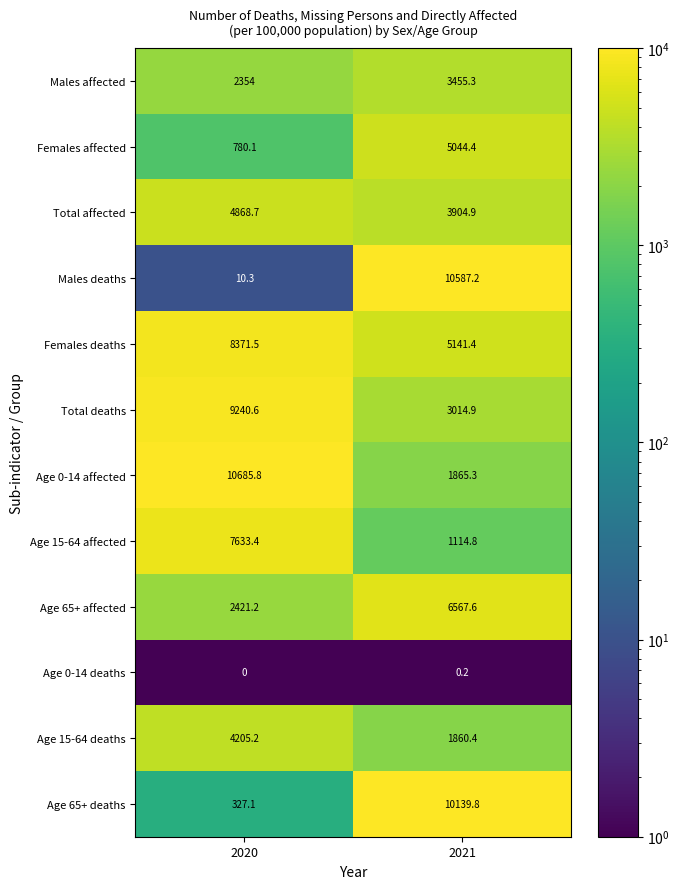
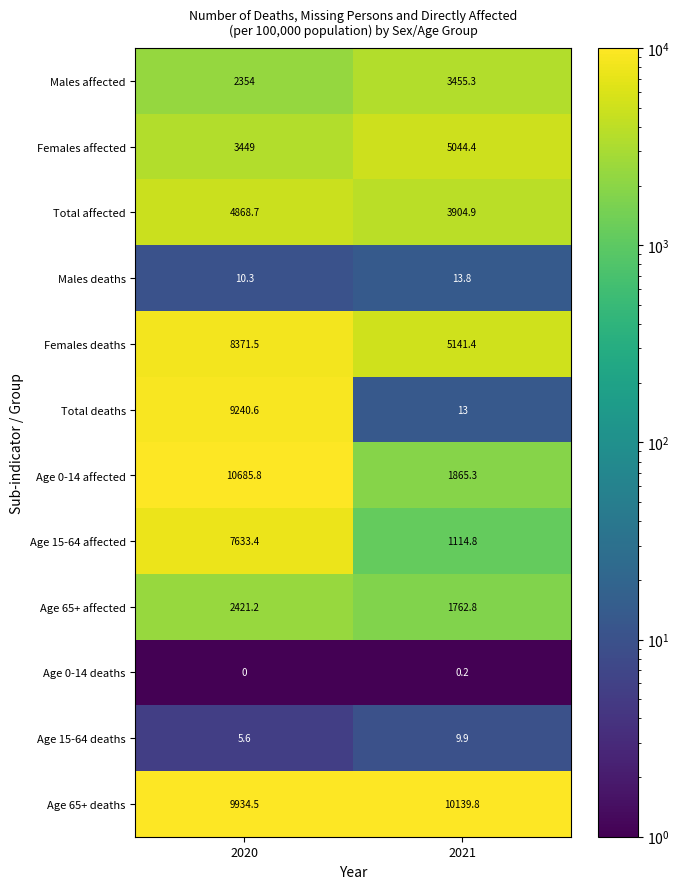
  {
    "Males affected": {
      "2020": 2354,
      "2021": 3455.3
    },
    "Females affected": {
-     "2020": 780.1,
+     "2020": 3449,
      "2021": 5044.4
    },
    "Total affected": {
      "2020": 4868.7,
      "2021": 3904.9
    },
    "Males deaths": {
      "2020": 10.3,
-     "2021": 10587.2
+     "2021": 13.8
    },
    "Females deaths": {
      "2020": 8371.5,
      "2021": 5141.4
    },
    "Total deaths": {
      "2020": 9240.6,
-     "2021": 3014.9
+     "2021": 13
    },
    "Age 0-14 affected": {
      "2020": 10685.8,
      "2021": 1865.3
    },
    "Age 15-64 affected": {
      "2020": 7633.4,
      "2021": 1114.8
    },
    "Age 65+ affected": {
      "2020": 2421.2,
-     "2021": 6567.6
+     "2021": 1762.8
    },
    "Age 0-14 deaths": {
      "2020": 0,
      "2021": 0.2
    },
    "Age 15-64 deaths": {
-     "2020": 4205.2,
-     "2021": 1860.4
+     "2020": 5.6,
+     "2021": 9.9
    },
    "Age 65+ deaths": {
-     "2020": 327.1,
+     "2020": 9934.5,
      "2021": 10139.8
    }
  }
